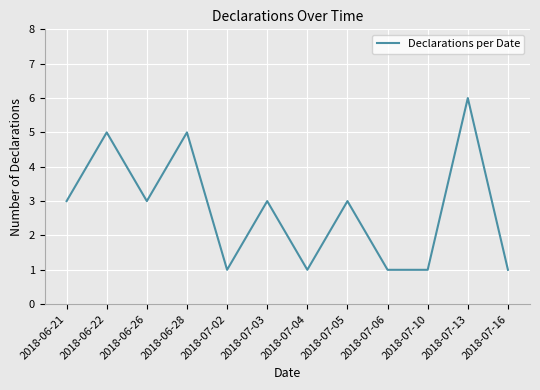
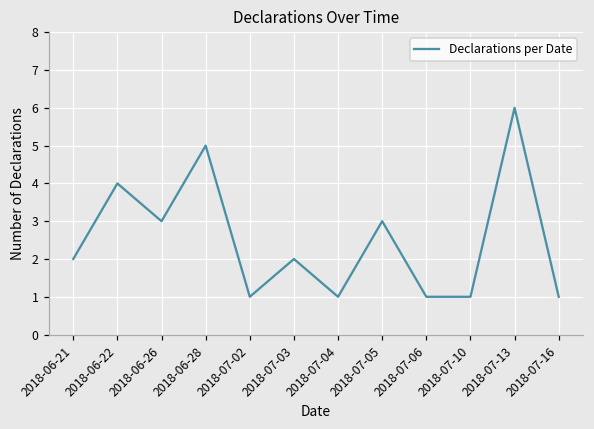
  {
-   "2018-06-21": 3,
-   "2018-06-22": 5,
+   "2018-06-21": 2,
+   "2018-06-22": 4,
    "2018-06-26": 3,
    "2018-06-28": 5,
    "2018-07-02": 1,
-   "2018-07-03": 3,
+   "2018-07-03": 2,
    "2018-07-04": 1,
    "2018-07-05": 3,
    "2018-07-06": 1,
    "2018-07-10": 1,
    "2018-07-13": 6,
    "2018-07-16": 1
  }
